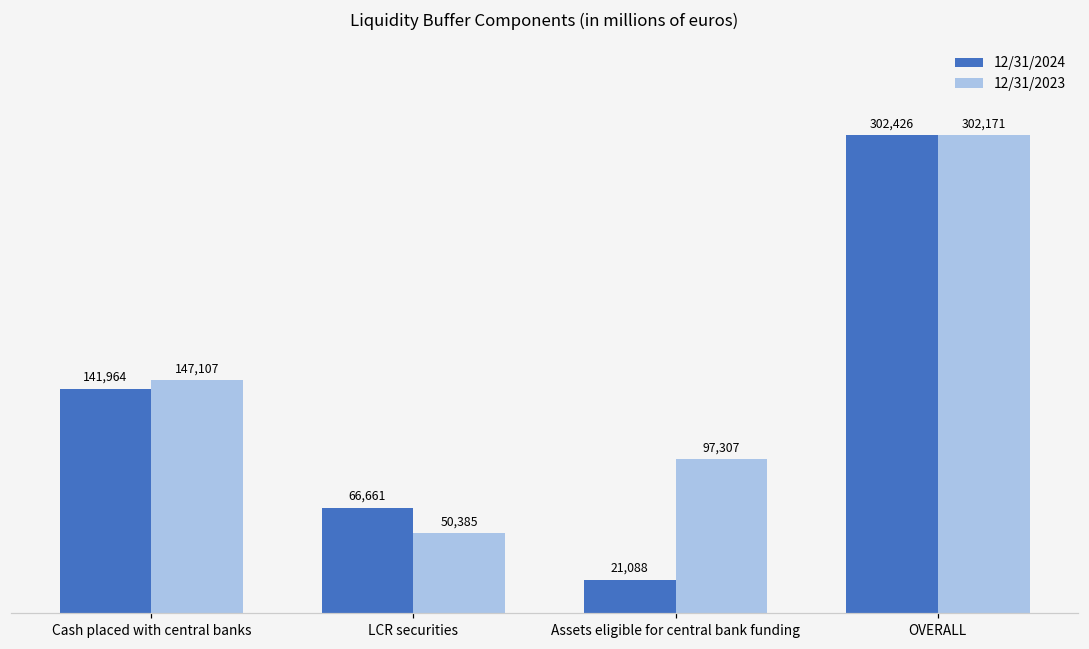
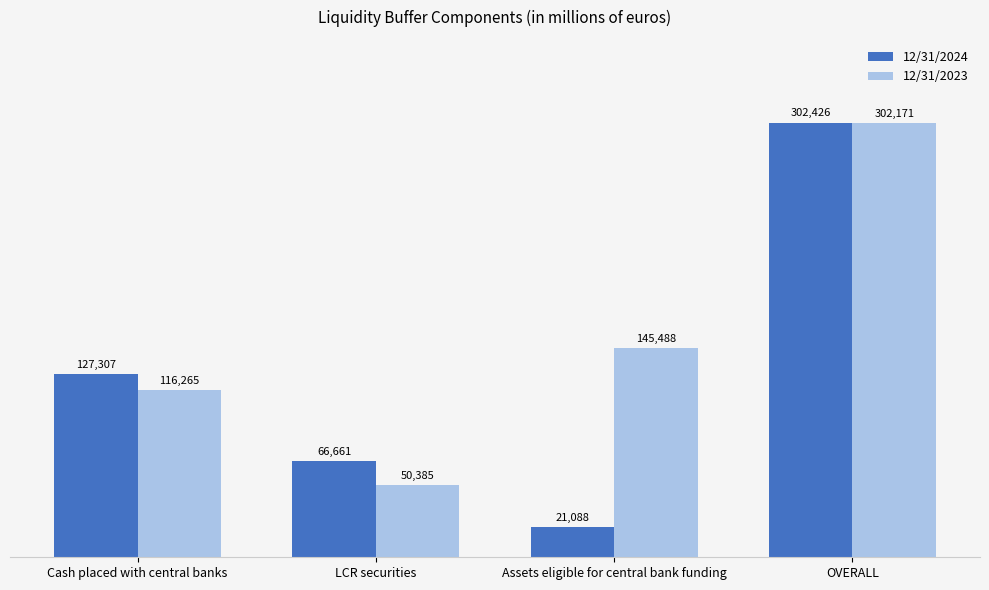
  {
    "12/31/2024": {
-     "Cash placed with central banks": "141,964",
+     "Cash placed with central banks": "127,307",
      "LCR securities": "66,661",
      "Assets eligible for central bank funding": "21,088",
      "OVERALL": "302,426"
    },
    "12/31/2023": {
-     "Cash placed with central banks": "147,107",
+     "Cash placed with central banks": "116,265",
      "LCR securities": "50,385",
-     "Assets eligible for central bank funding": "97,307",
+     "Assets eligible for central bank funding": "145,488",
      "OVERALL": "302,171"
    }
  }
